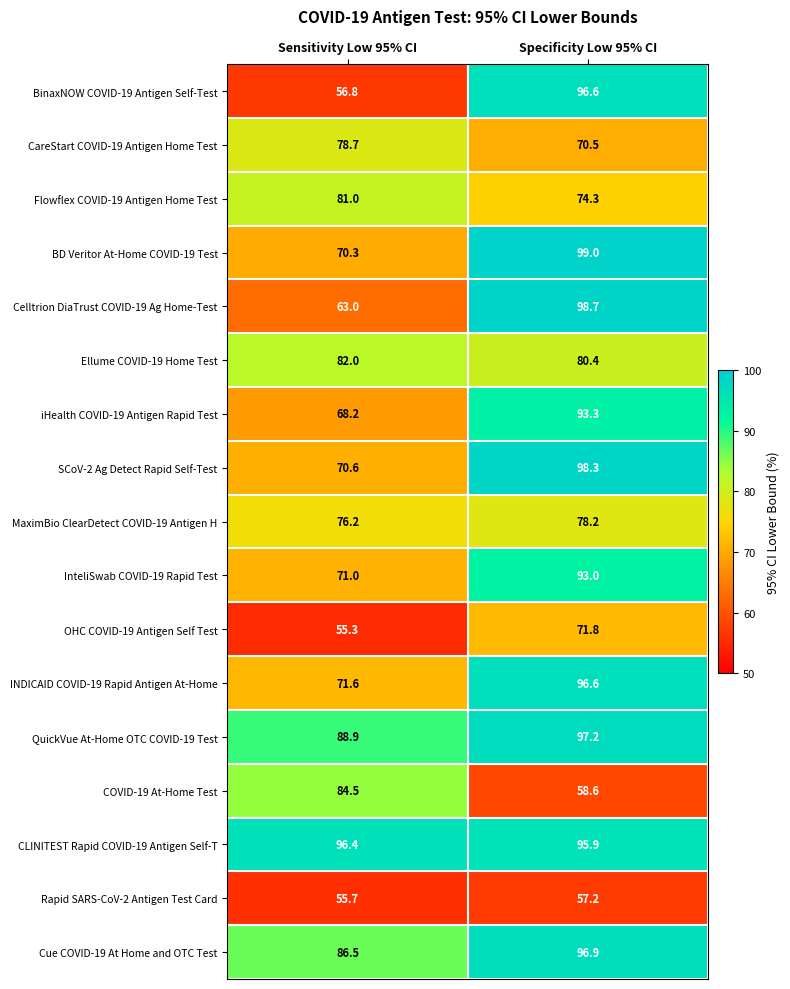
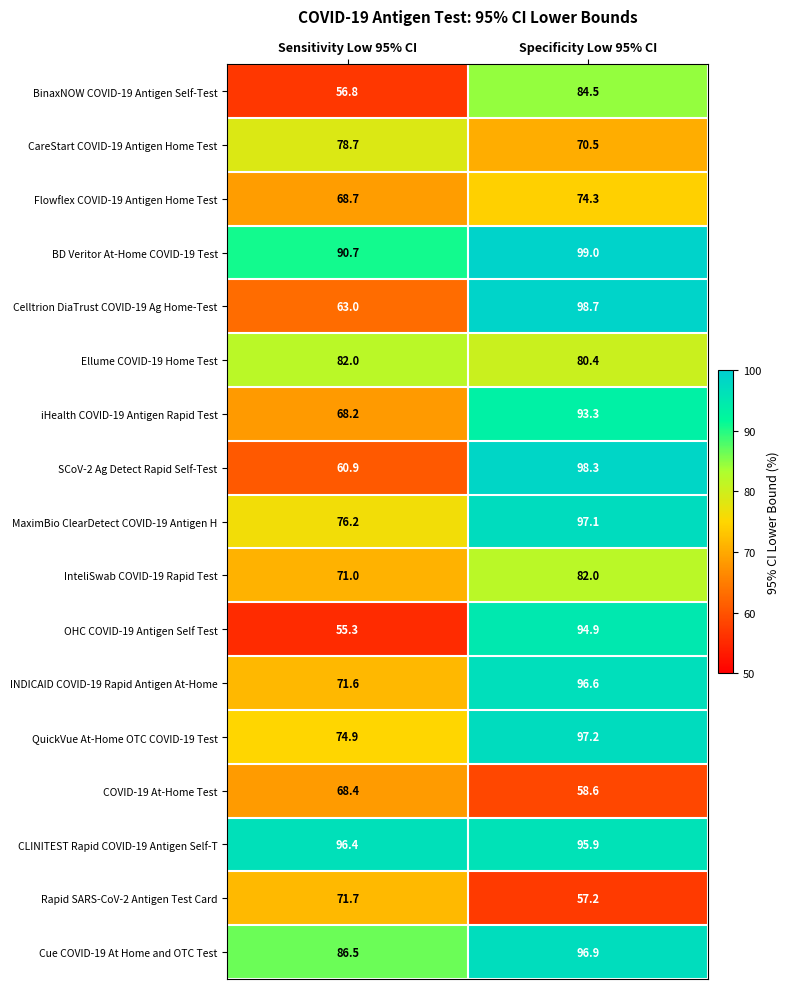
  {
    "BinaxNOW COVID-19 Antigen Self-Test": {
      "Sensitivity Low 95% CI": 56.8,
-     "Specificity Low 95% CI": 96.6
+     "Specificity Low 95% CI": 84.5
    },
    "CareStart COVID-19 Antigen Home Test": {
      "Sensitivity Low 95% CI": 78.7,
      "Specificity Low 95% CI": 70.5
    },
    "Flowflex COVID-19 Antigen Home Test": {
-     "Sensitivity Low 95% CI": 81.0,
+     "Sensitivity Low 95% CI": 68.7,
      "Specificity Low 95% CI": 74.3
    },
    "BD Veritor At-Home COVID-19 Test": {
-     "Sensitivity Low 95% CI": 70.3,
+     "Sensitivity Low 95% CI": 90.7,
      "Specificity Low 95% CI": 99.0
    },
    "Celltrion DiaTrust COVID-19 Ag Home-Test": {
      "Sensitivity Low 95% CI": 63.0,
      "Specificity Low 95% CI": 98.7
    },
    "Ellume COVID-19 Home Test": {
      "Sensitivity Low 95% CI": 82.0,
      "Specificity Low 95% CI": 80.4
    },
    "iHealth COVID-19 Antigen Rapid Test": {
      "Sensitivity Low 95% CI": 68.2,
      "Specificity Low 95% CI": 93.3
    },
    "SCoV-2 Ag Detect Rapid Self-Test": {
-     "Sensitivity Low 95% CI": 70.6,
+     "Sensitivity Low 95% CI": 60.9,
      "Specificity Low 95% CI": 98.3
    },
    "MaximBio ClearDetect COVID-19 Antigen H": {
      "Sensitivity Low 95% CI": 76.2,
-     "Specificity Low 95% CI": 78.2
+     "Specificity Low 95% CI": 97.1
    },
    "InteliSwab COVID-19 Rapid Test": {
      "Sensitivity Low 95% CI": 71.0,
-     "Specificity Low 95% CI": 93.0
+     "Specificity Low 95% CI": 82.0
    },
    "OHC COVID-19 Antigen Self Test": {
      "Sensitivity Low 95% CI": 55.3,
-     "Specificity Low 95% CI": 71.8
+     "Specificity Low 95% CI": 94.9
    },
    "INDICAID COVID-19 Rapid Antigen At-Home": {
      "Sensitivity Low 95% CI": 71.6,
      "Specificity Low 95% CI": 96.6
    },
    "QuickVue At-Home OTC COVID-19 Test": {
-     "Sensitivity Low 95% CI": 88.9,
+     "Sensitivity Low 95% CI": 74.9,
      "Specificity Low 95% CI": 97.2
    },
    "COVID-19 At-Home Test": {
-     "Sensitivity Low 95% CI": 84.5,
+     "Sensitivity Low 95% CI": 68.4,
      "Specificity Low 95% CI": 58.6
    },
    "CLINITEST Rapid COVID-19 Antigen Self-T": {
      "Sensitivity Low 95% CI": 96.4,
      "Specificity Low 95% CI": 95.9
    },
    "Rapid SARS-CoV-2 Antigen Test Card": {
-     "Sensitivity Low 95% CI": 55.7,
+     "Sensitivity Low 95% CI": 71.7,
      "Specificity Low 95% CI": 57.2
    },
    "Cue COVID-19 At Home and OTC Test": {
      "Sensitivity Low 95% CI": 86.5,
      "Specificity Low 95% CI": 96.9
    }
  }
